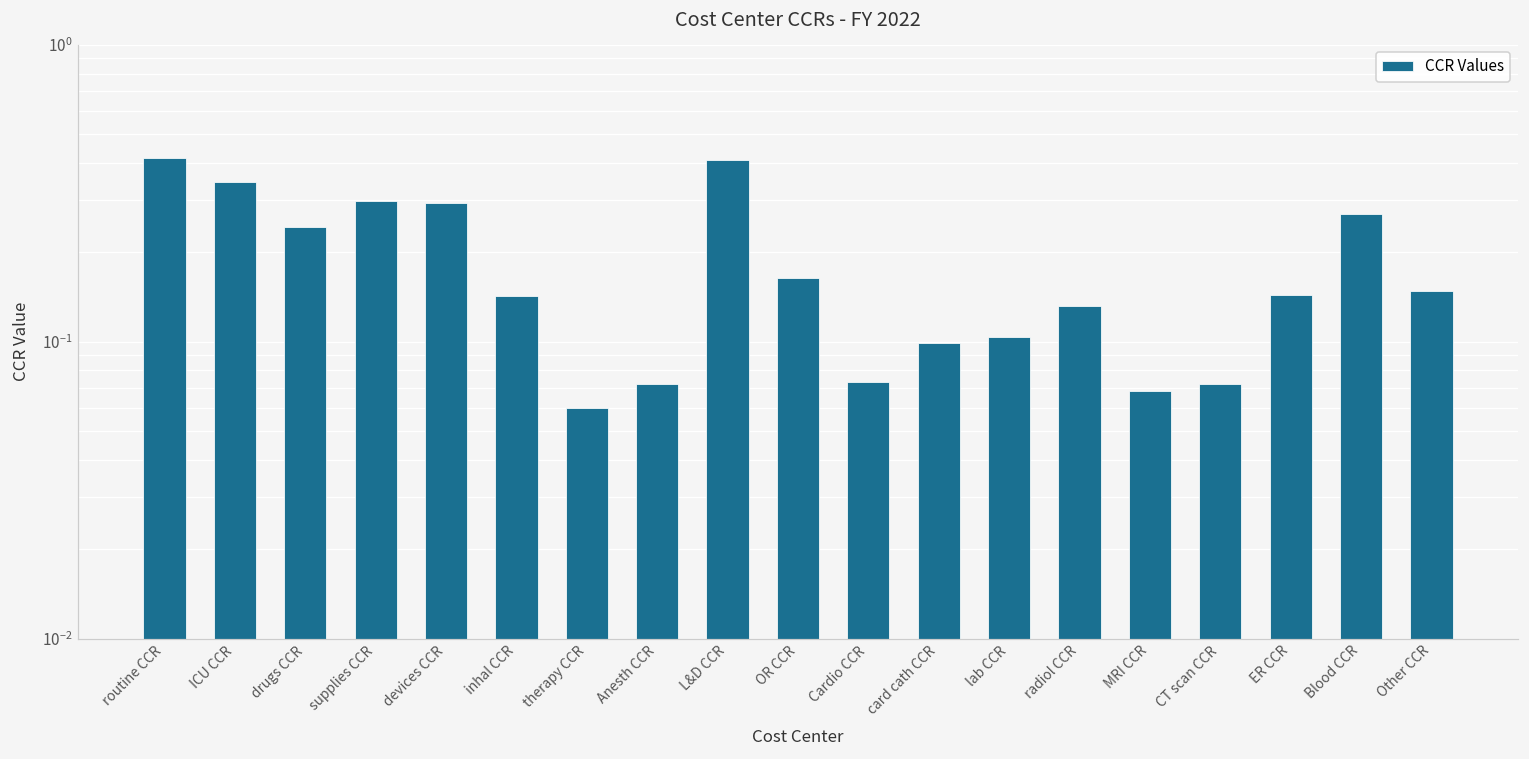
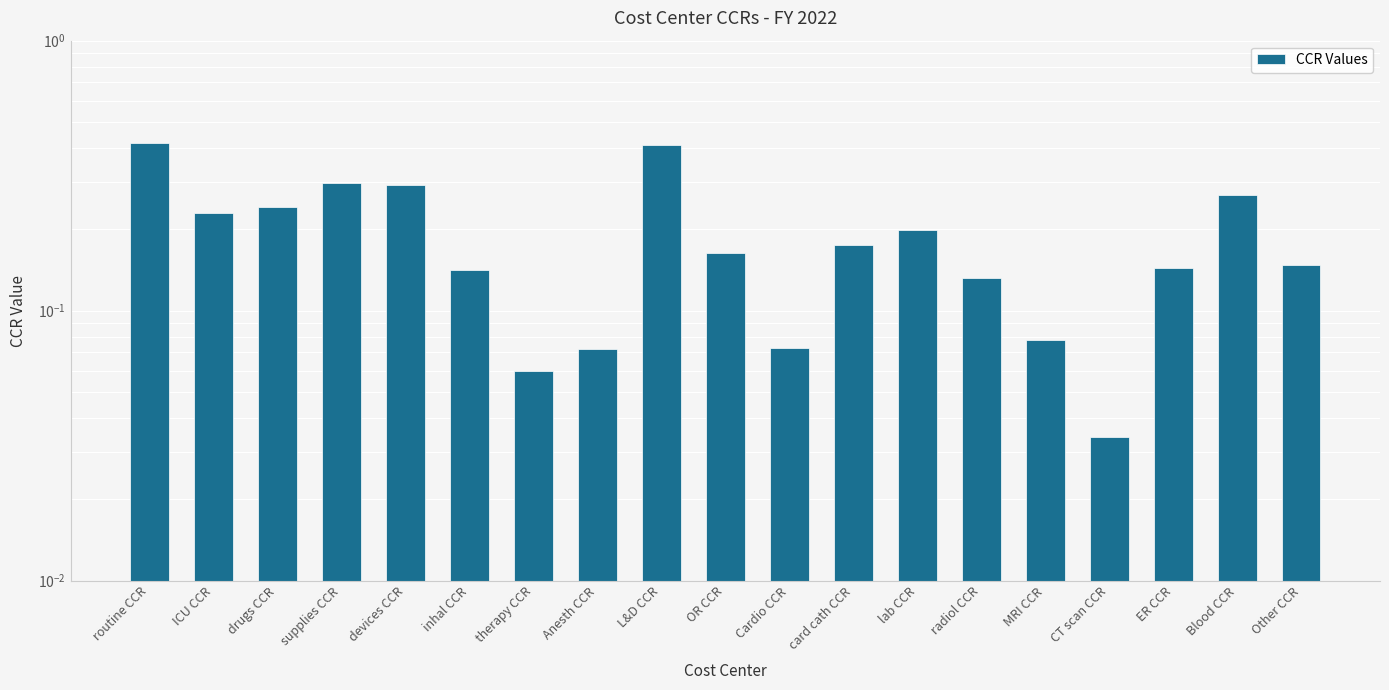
  {
    "routine CCR": 0.42,
-   "ICU CCR": 0.35,
+   "ICU CCR": 0.23,
    "drugs CCR": 0.24,
    "supplies CCR": 0.30,
    "devices CCR": 0.29,
    "inhal CCR": 0.14,
    "therapy CCR": 0.060,
    "Anesth CCR": 0.072,
    "L&D CCR": 0.41,
    "OR CCR": 0.16,
    "Cardio CCR": 0.073,
-   "card cath CCR": 0.099,
-   "lab CCR": 0.104,
+   "card cath CCR": 0.18,
+   "lab CCR": 0.20,
    "radiol CCR": 0.13,
-   "MRI CCR": 0.068,
-   "CT scan CCR": 0.072,
+   "MRI CCR": 0.078,
+   "CT scan CCR": 0.034,
    "ER CCR": 0.14,
    "Blood CCR": 0.27,
    "Other CCR": 0.15
  }
